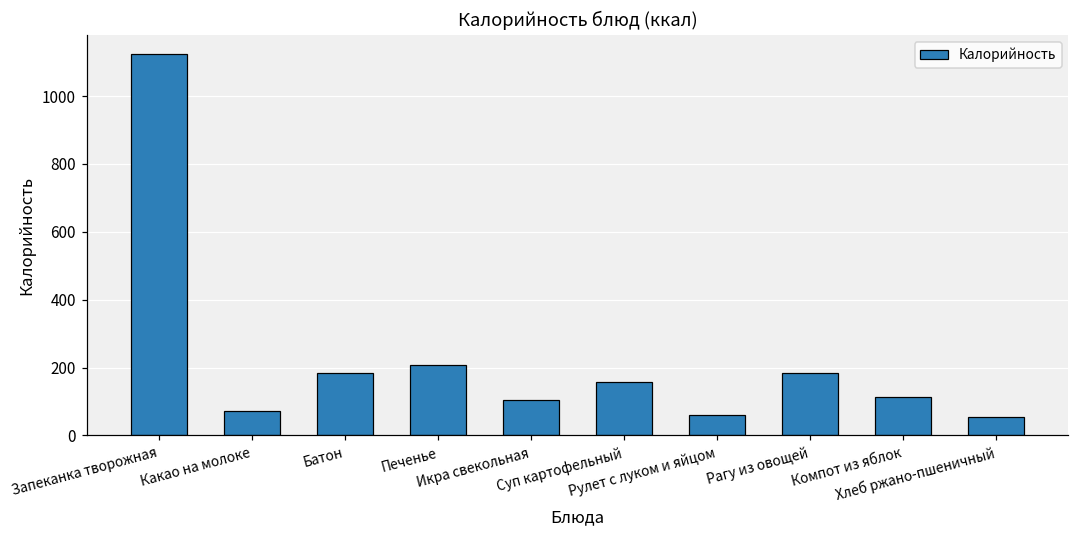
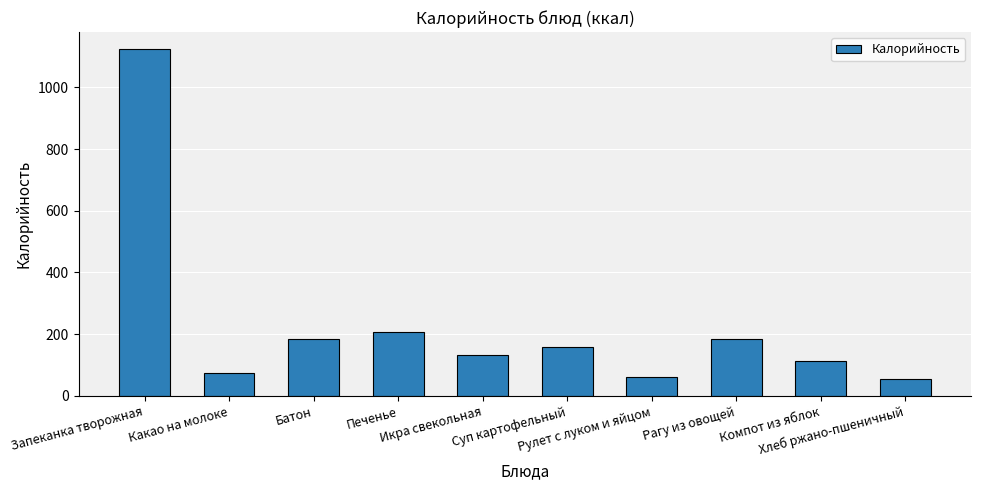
  {
    "Запеканка творожная": 1120,
    "Какао на молоке": 70,
    "Батон": 180,
    "Печенье": 210,
-   "Икра свекольная": 110,
+   "Икра свекольная": 130,
    "Суп картофельный": 160,
    "Рулет с луком и яйцом": 60,
    "Рагу из овощей": 180,
    "Компот из яблок": 110,
    "Хлеб ржано-пшеничный": 60
  }
